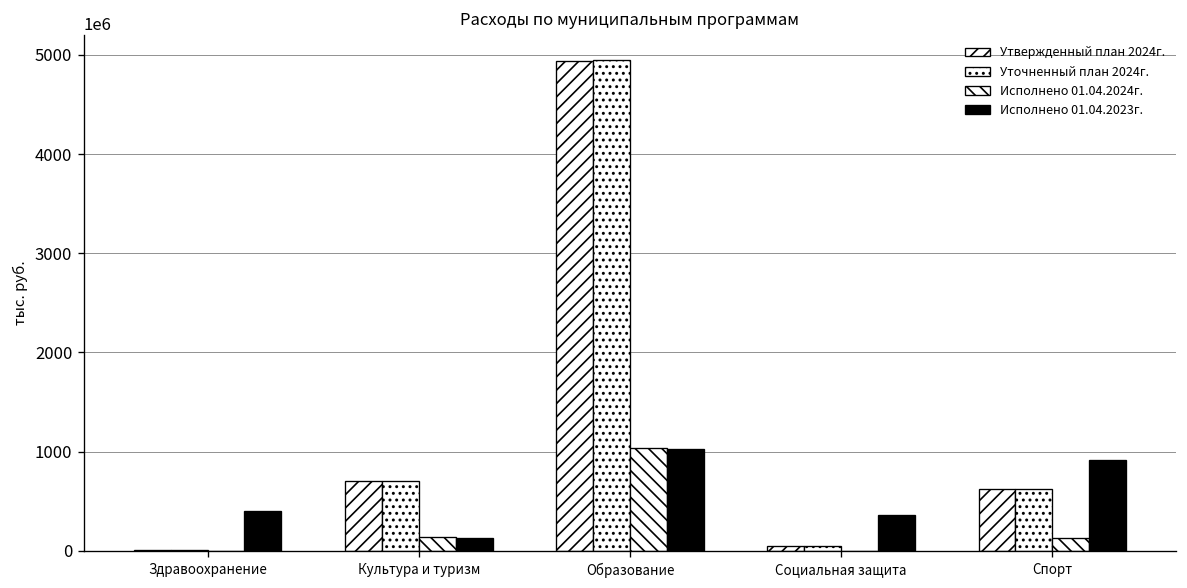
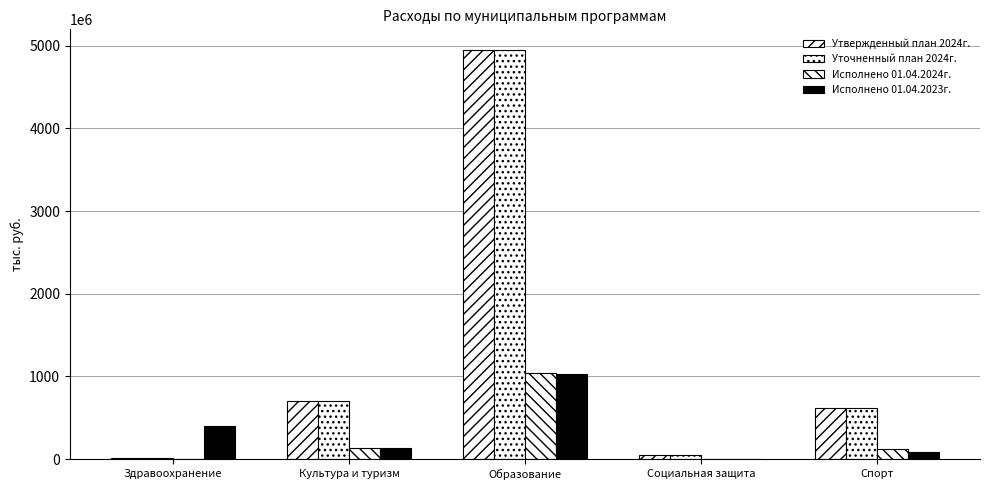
  {
    "Исполнено 01.04.2023г.": {
      "Здравоохранение": 400000000,
      "Культура и туризм": 100000000,
      "Образование": 1000000000,
-     "Социальная защита": 400000000,
-     "Спорт": 900000000
+     "Социальная защита": 0,
+     "Спорт": 100000000
    }
  }
